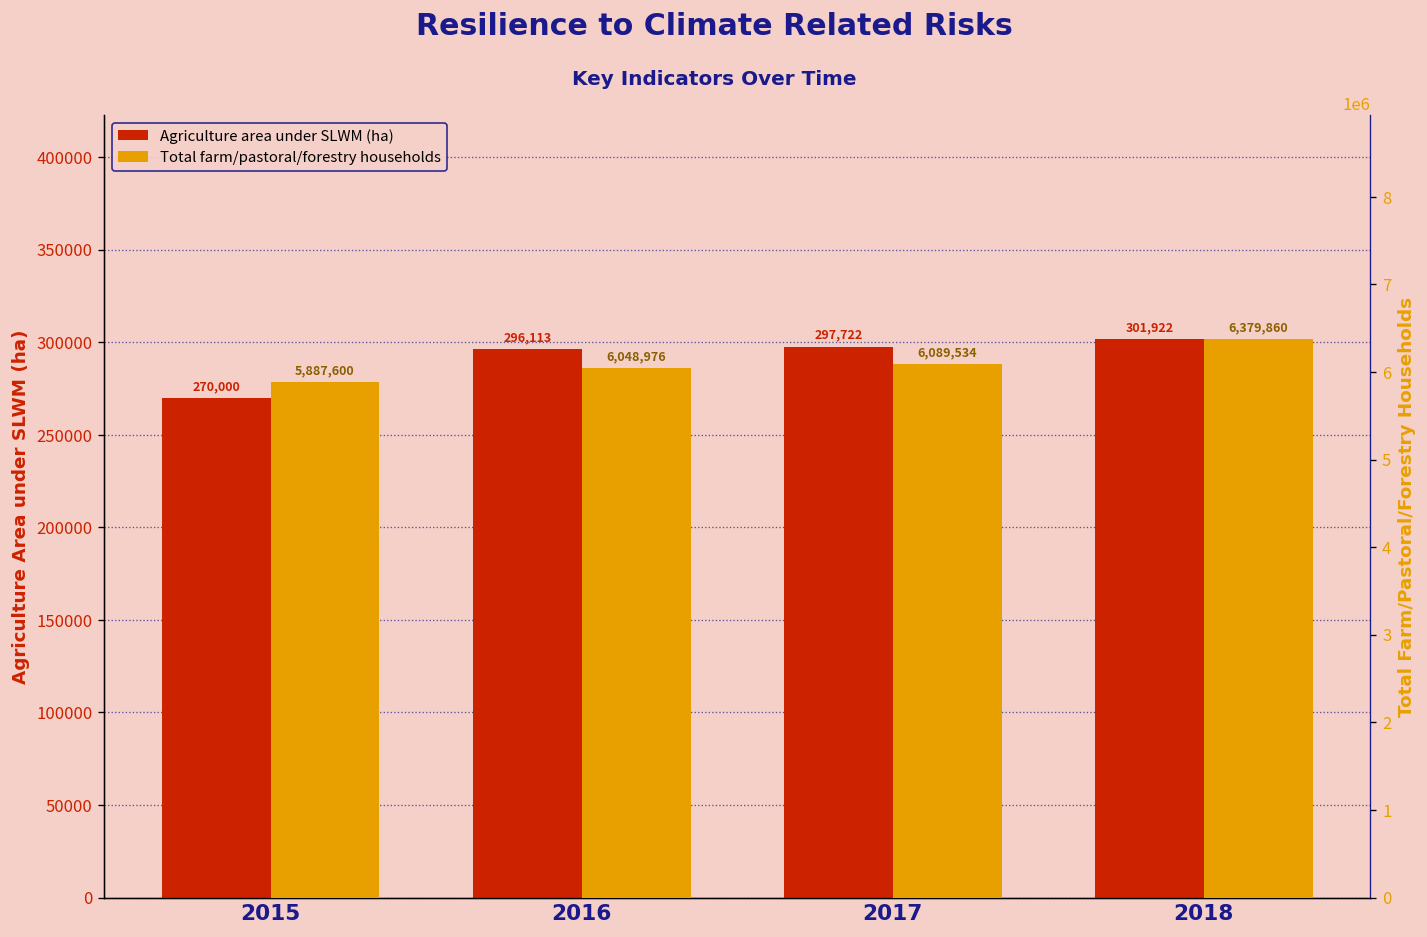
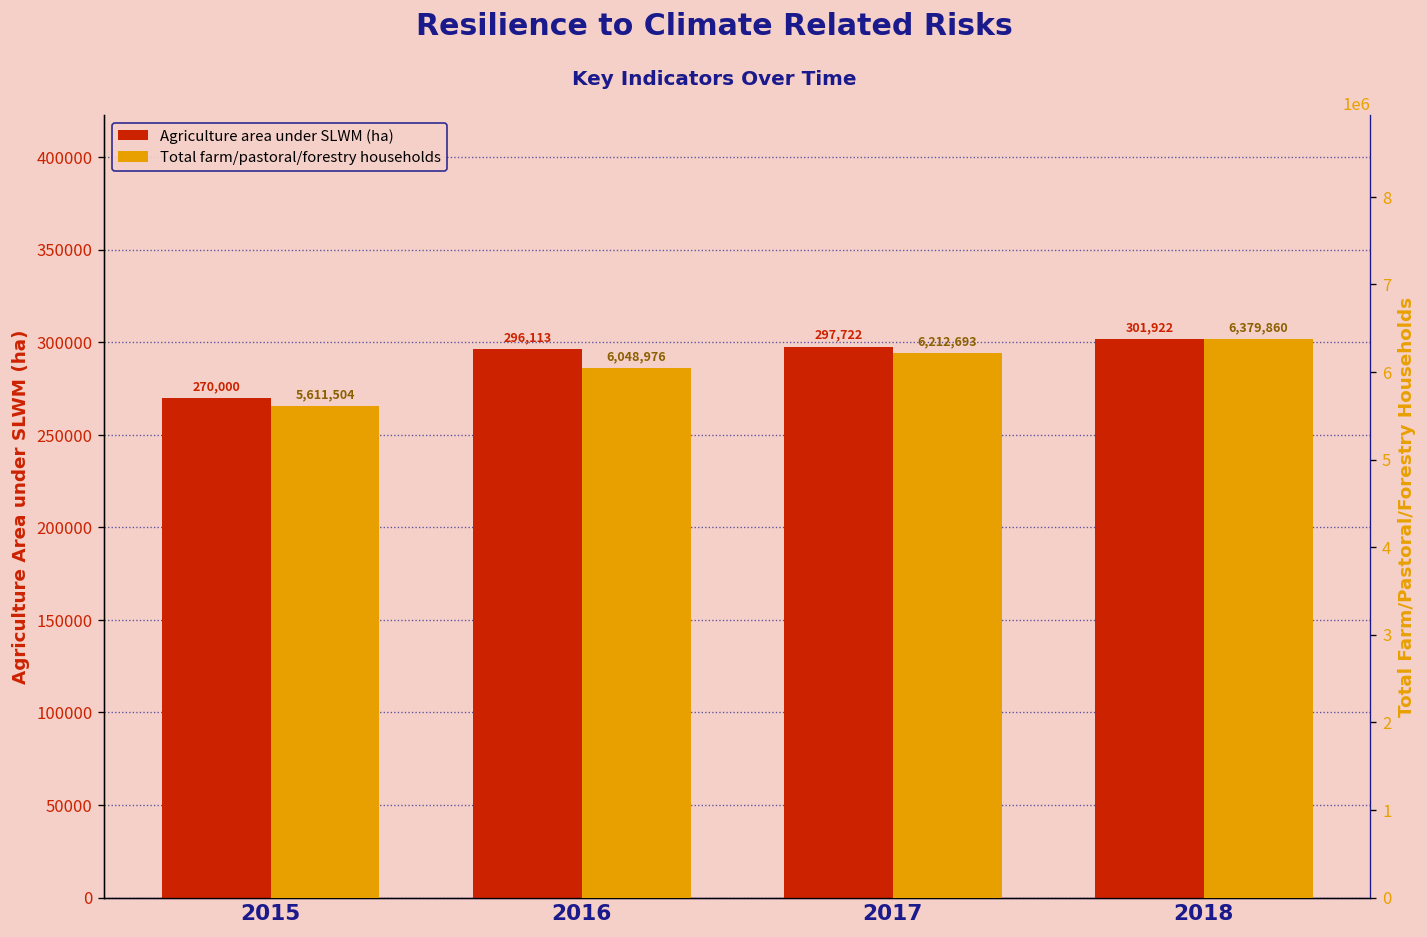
  {
    "Agriculture area under SLWM (ha)": {
      "2015": "270,000",
      "2016": "296,113",
      "2017": "297,722",
      "2018": "301,922"
    },
    "Total farm/pastoral/forestry households": {
-     "2015": "5,887,600",
+     "2015": "5,611,504",
      "2016": "6,048,976",
-     "2017": "6,089,534",
+     "2017": "6,212,693",
      "2018": "6,379,860"
    }
  }
